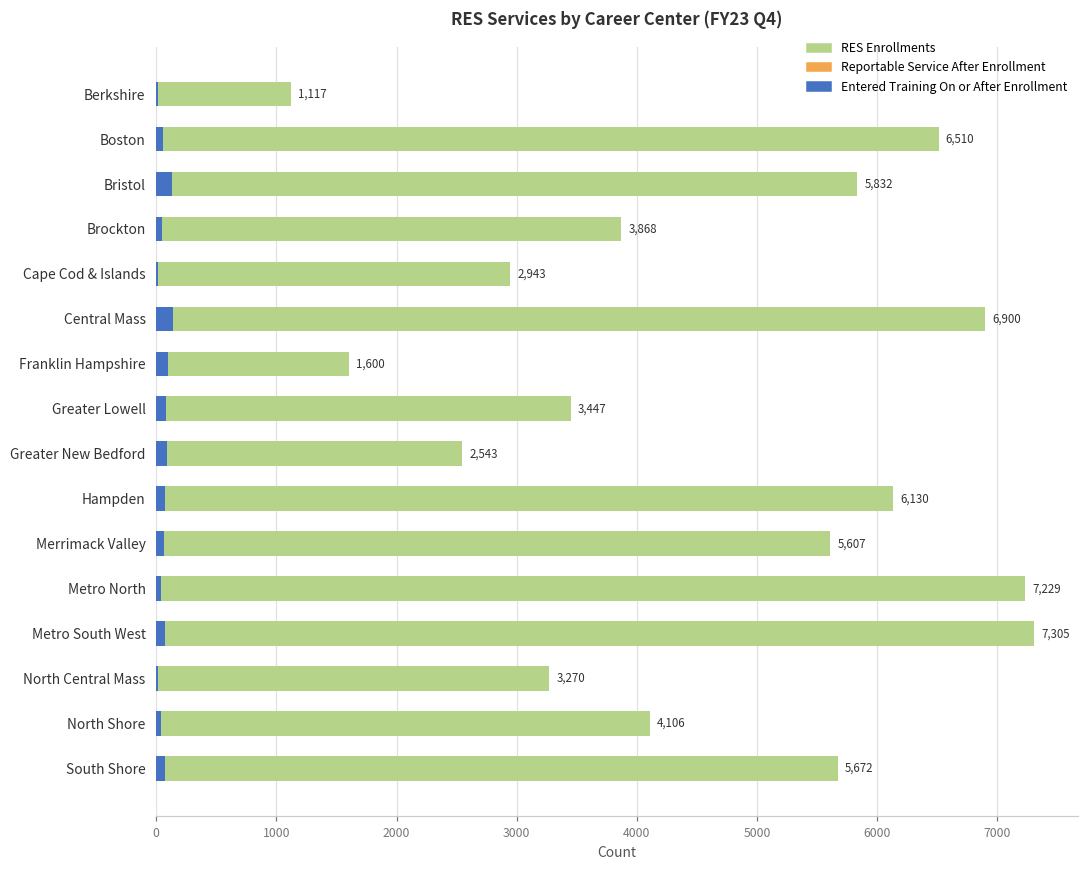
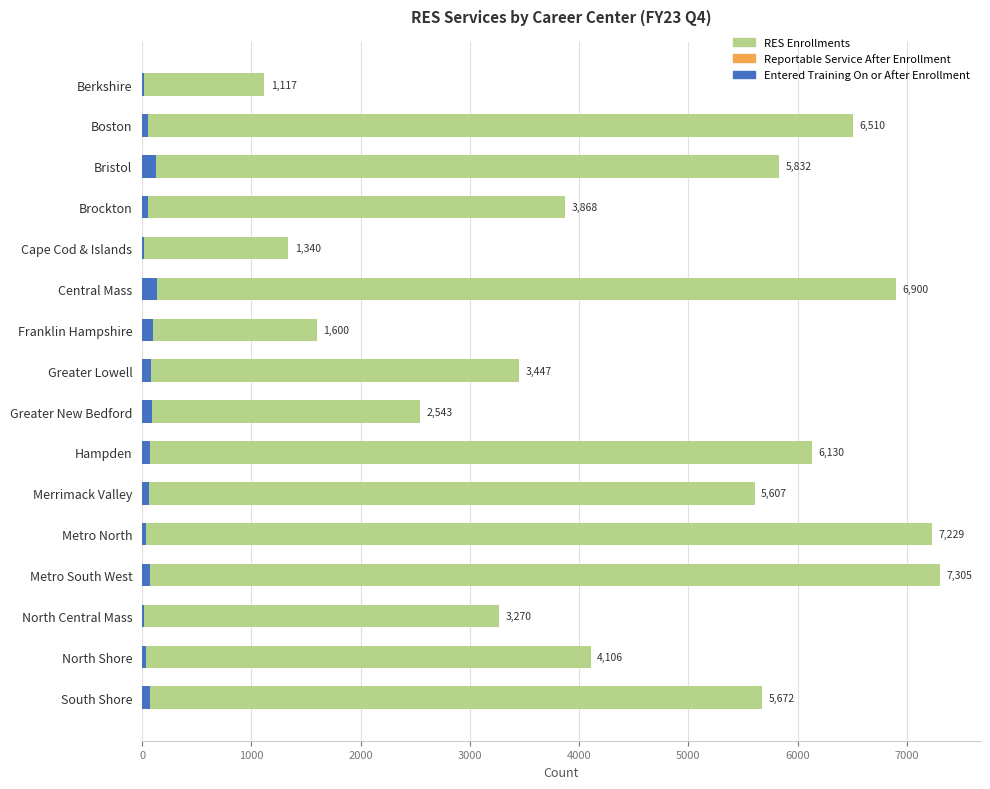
  {
    "RES Enrollments": {
      "Boston": "6,510",
      "Bristol": "5,832",
      "Brockton": "3,868",
-     "Cape Cod & Islands": "2,943",
+     "Cape Cod & Islands": "1,340",
      "Central Mass": "6,900",
      "Franklin Hampshire": "1,600",
      "Greater Lowell": "3,447",
      "Greater New Bedford": "2,543",
      "Hampden": "6,130",
      "Merrimack Valley": "5,607",
      "Metro North": "7,229",
      "Metro South West": "7,305",
      "North Central Mass": "3,270",
      "North Shore": "4,106",
      "South Shore": "5,672"
    }
  }
